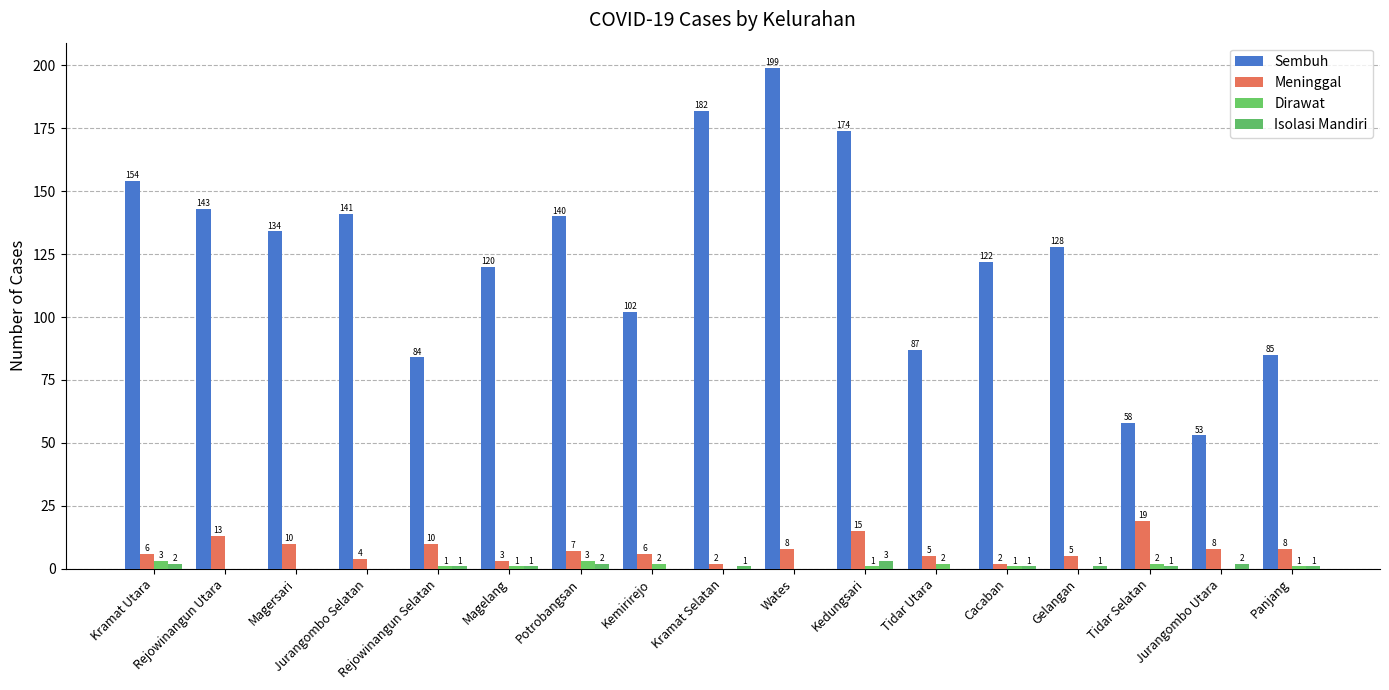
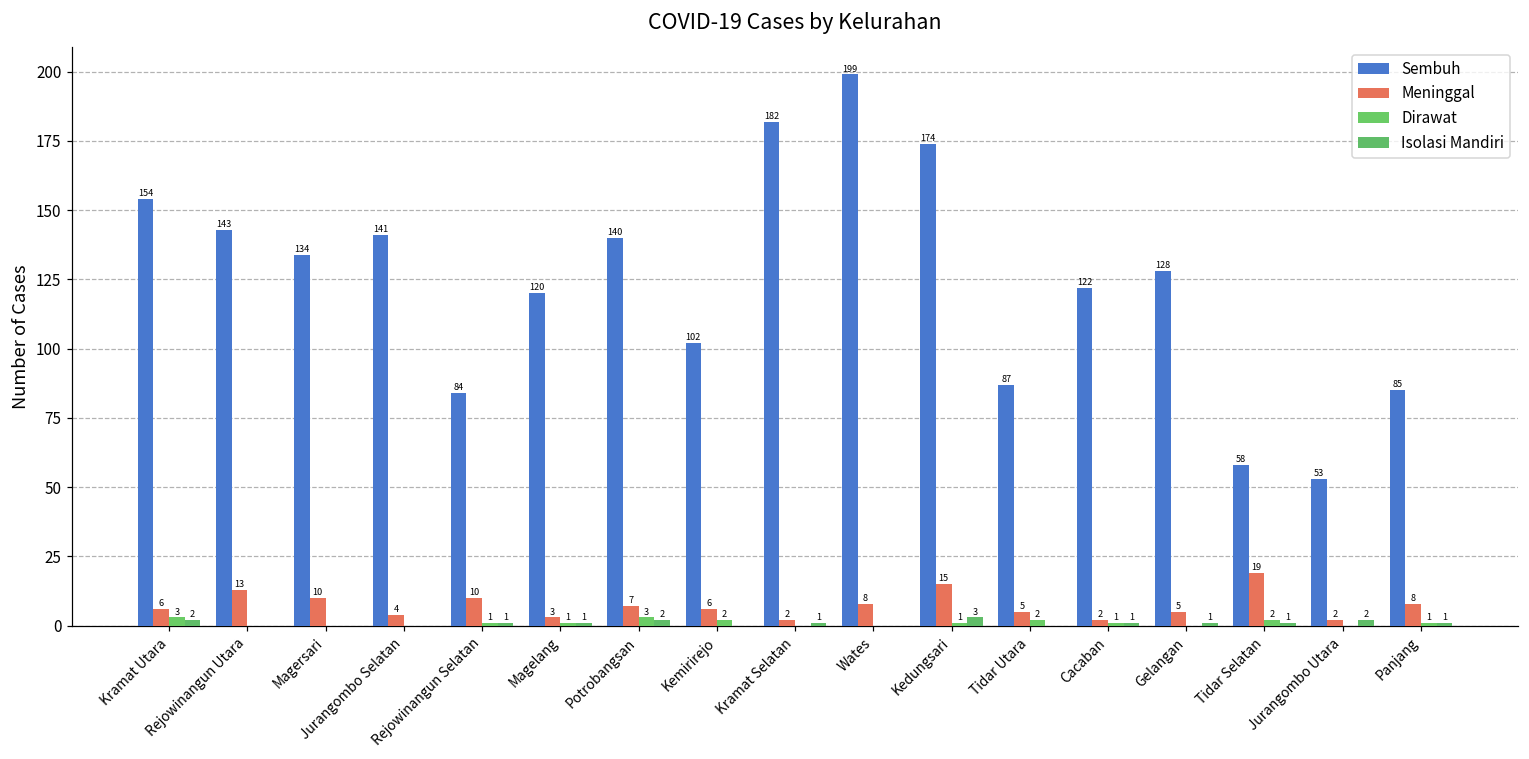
  {
    "Sembuh": {
      "Kramat Utara": 154,
      "Rejowinangun Utara": 143,
      "Magersari": 134,
      "Jurangombo Selatan": 141,
      "Rejowinangun Selatan": 84,
      "Magelang": 120,
      "Potrobangsan": 140,
      "Kemirirejo": 102,
      "Kramat Selatan": 182,
      "Wates": 199,
      "Kedungsari": 174,
      "Tidar Utara": 87,
      "Cacaban": 122,
      "Gelangan": 128,
      "Tidar Selatan": 58,
      "Jurangombo Utara": 53,
      "Panjang": 85
    },
    "Meninggal": {
      "Kramat Utara": 6,
      "Rejowinangun Utara": 13,
      "Magersari": 10,
      "Jurangombo Selatan": 4,
      "Rejowinangun Selatan": 10,
      "Magelang": 3,
      "Potrobangsan": 7,
      "Kemirirejo": 6,
      "Kramat Selatan": 2,
      "Wates": 8,
      "Kedungsari": 15,
      "Tidar Utara": 5,
      "Cacaban": 2,
      "Gelangan": 5,
      "Tidar Selatan": 19,
-     "Jurangombo Utara": 8,
+     "Jurangombo Utara": 2,
      "Panjang": 8
    }
  }
